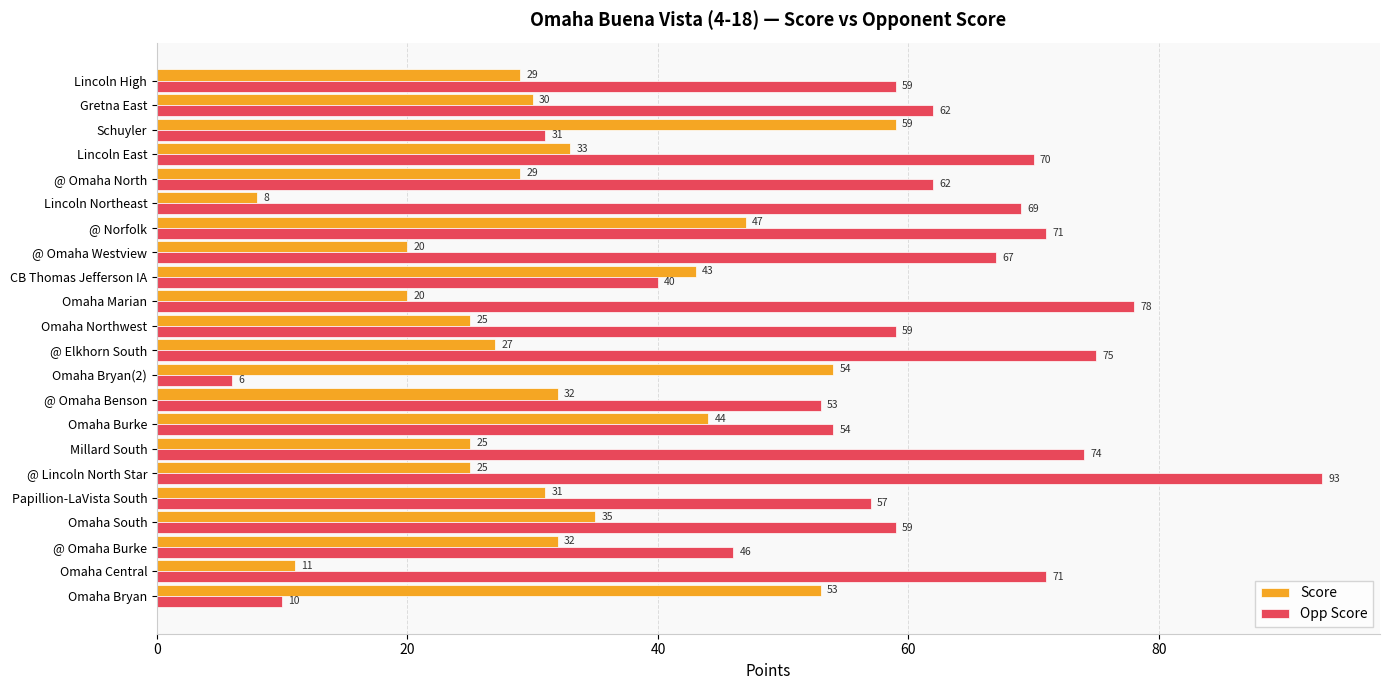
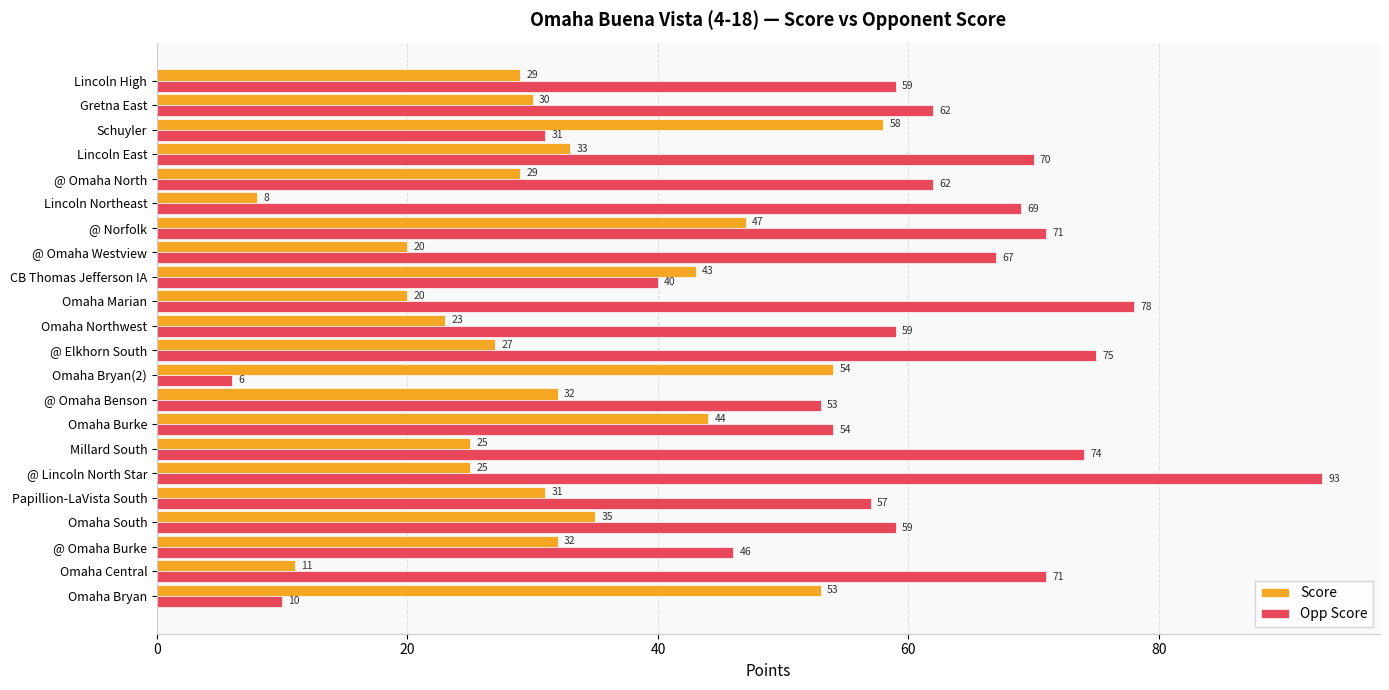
  {
    "Score": {
      "Lincoln High": 29,
      "Gretna East": 30,
-     "Schuyler": 59,
+     "Schuyler": 58,
      "Lincoln East": 33,
      "@ Omaha North": 29,
      "Lincoln Northeast": 8,
      "@ Norfolk": 47,
      "@ Omaha Westview": 20,
      "CB Thomas Jefferson IA": 43,
      "Omaha Marian": 20,
-     "Omaha Northwest": 25,
+     "Omaha Northwest": 23,
      "@ Elkhorn South": 27,
      "Omaha Bryan(2)": 54,
      "@ Omaha Benson": 32,
      "Omaha Burke": 44,
      "Millard South": 25,
      "@ Lincoln North Star": 25,
      "Papillion-LaVista South": 31,
      "Omaha South": 35,
      "@ Omaha Burke": 32,
      "Omaha Central": 11,
      "Omaha Bryan": 53
    },
    "Opp Score": {
      "Lincoln High": 59,
      "Gretna East": 62,
      "Schuyler": 31,
      "Lincoln East": 70,
      "@ Omaha North": 62,
      "Lincoln Northeast": 69,
      "@ Norfolk": 71,
      "@ Omaha Westview": 67,
      "CB Thomas Jefferson IA": 40,
      "Omaha Marian": 78,
      "Omaha Northwest": 59,
      "@ Elkhorn South": 75,
      "Omaha Bryan(2)": 6,
      "@ Omaha Benson": 53,
      "Omaha Burke": 54,
      "Millard South": 74,
      "@ Lincoln North Star": 93,
      "Papillion-LaVista South": 57,
      "Omaha South": 59,
      "@ Omaha Burke": 46,
      "Omaha Central": 71,
      "Omaha Bryan": 10
    }
  }
